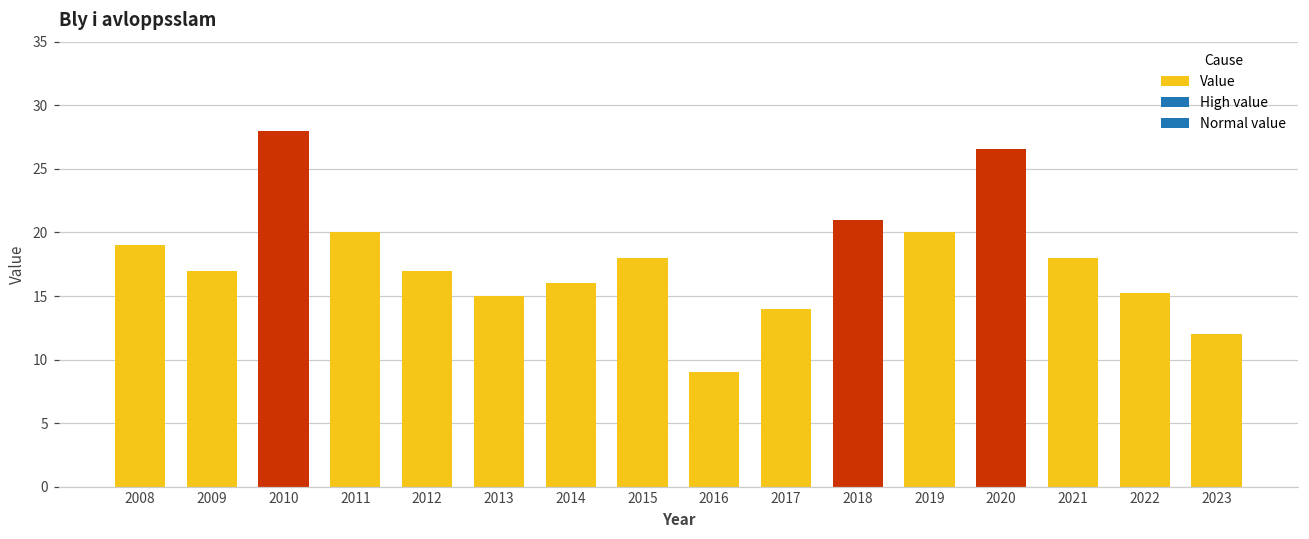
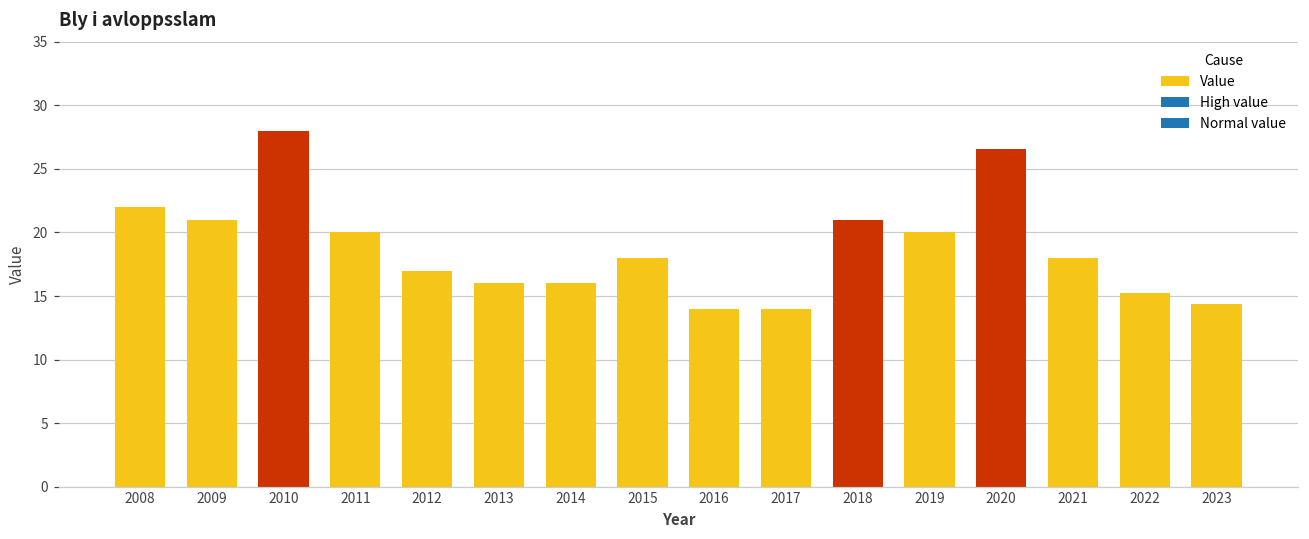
  {
-   "2008": 19,
-   "2009": 17,
+   "2008": 22,
+   "2009": 21,
    "2010": 28.0,
    "2011": 20.0,
    "2012": 17.0,
-   "2013": 15,
+   "2013": 16,
    "2014": 16.0,
    "2015": 18.0,
-   "2016": 9,
+   "2016": 14,
    "2017": 14.0,
    "2018": 21.0,
    "2019": 20.0,
    "2020": 26.6,
    "2021": 18.0,
    "2022": 15.3,
-   "2023": 12.0
+   "2023": 14.4
  }
